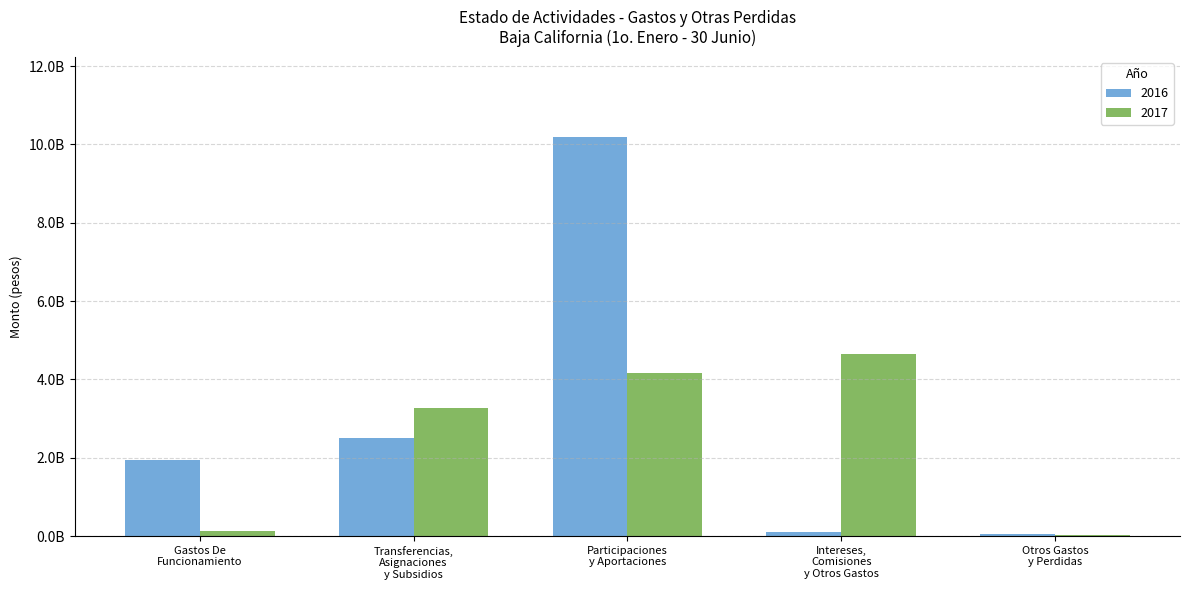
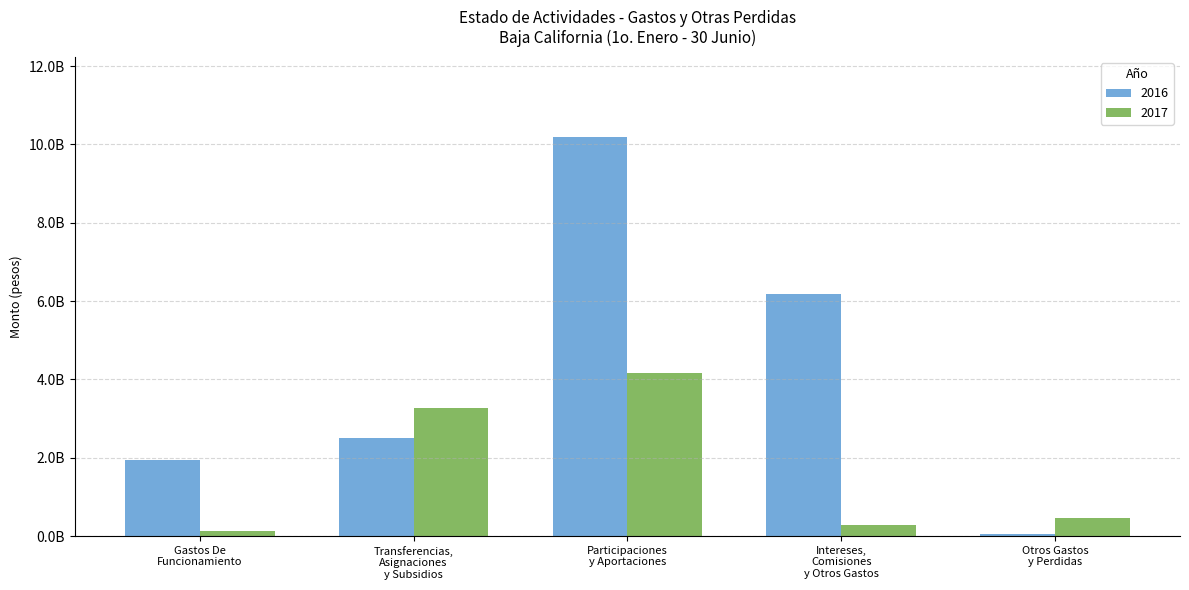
  {
    "2016": {
      "Gastos De Funcionamiento": 1900000000,
      "Transferencias, Asignaciones y Subsidios": 2500000000,
      "Participaciones y Aportaciones": 10200000000,
-     "Intereses, Comisiones y Otros Gastos": 100000000
+     "Intereses, Comisiones y Otros Gastos": 6200000000
    },
    "2017": {
      "Gastos De Funcionamiento": 100000000,
      "Transferencias, Asignaciones y Subsidios": 3300000000,
      "Participaciones y Aportaciones": 4200000000,
-     "Intereses, Comisiones y Otros Gastos": 4700000000,
-     "Otros Gastos y Perdidas": 0
+     "Intereses, Comisiones y Otros Gastos": 300000000,
+     "Otros Gastos y Perdidas": 500000000
    }
  }
